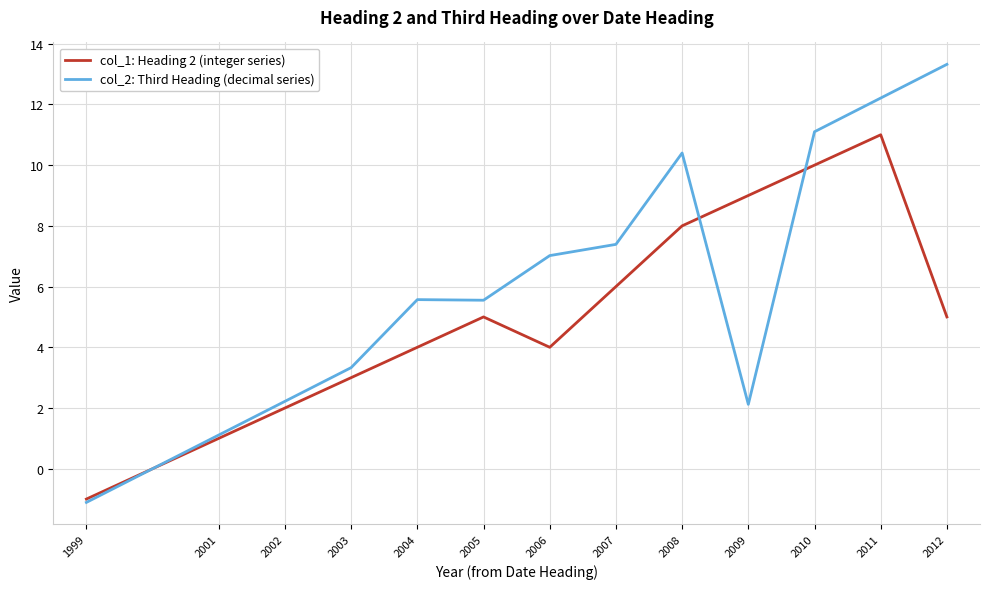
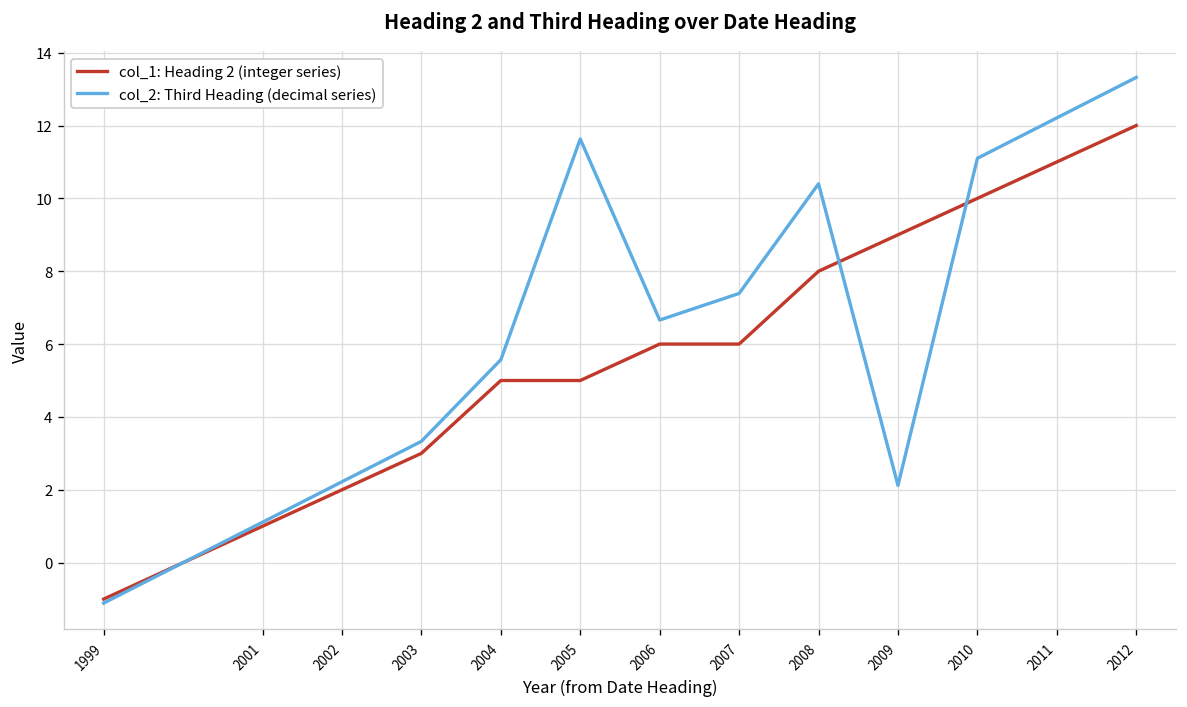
  {
    "col_1: Heading 2 (integer series)": {
      "1999": -1,
      "2001": 1,
      "2002": 2,
      "2003": 3,
-     "2004": 4,
+     "2004": 5,
      "2005": 5,
-     "2006": 4,
+     "2006": 6,
      "2007": 6,
      "2008": 8,
      "2009": 9,
      "2010": 10,
      "2011": 11,
-     "2012": 5
+     "2012": 12
    },
    "col_2: Third Heading (decimal series)": {
      "1999": -1.1,
      "2001": 1.1,
      "2002": 2.2,
      "2003": 3.3,
      "2004": 5.6,
-     "2005": 5.6,
-     "2006": 7.0,
+     "2005": 11.6,
+     "2006": 6.7,
      "2007": 7.4,
      "2008": 10.4,
      "2009": 2.1,
      "2010": 11.1,
      "2011": 12.2,
      "2012": 13.3
    }
  }
